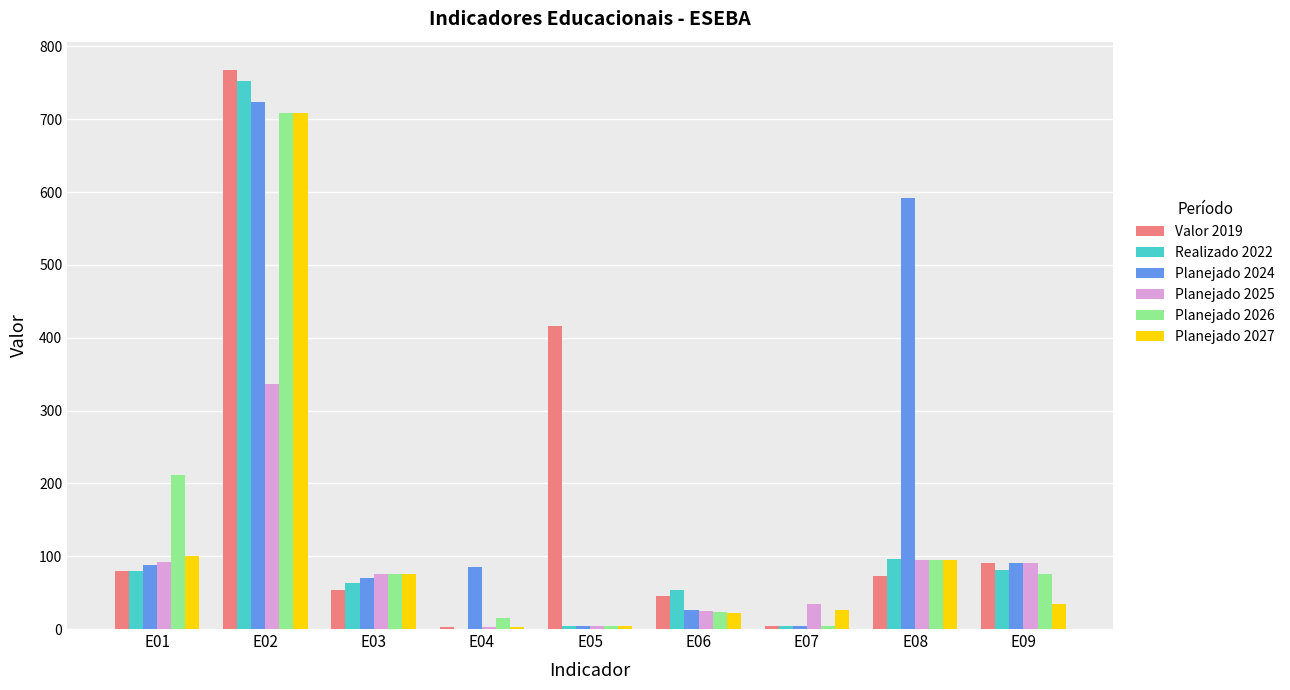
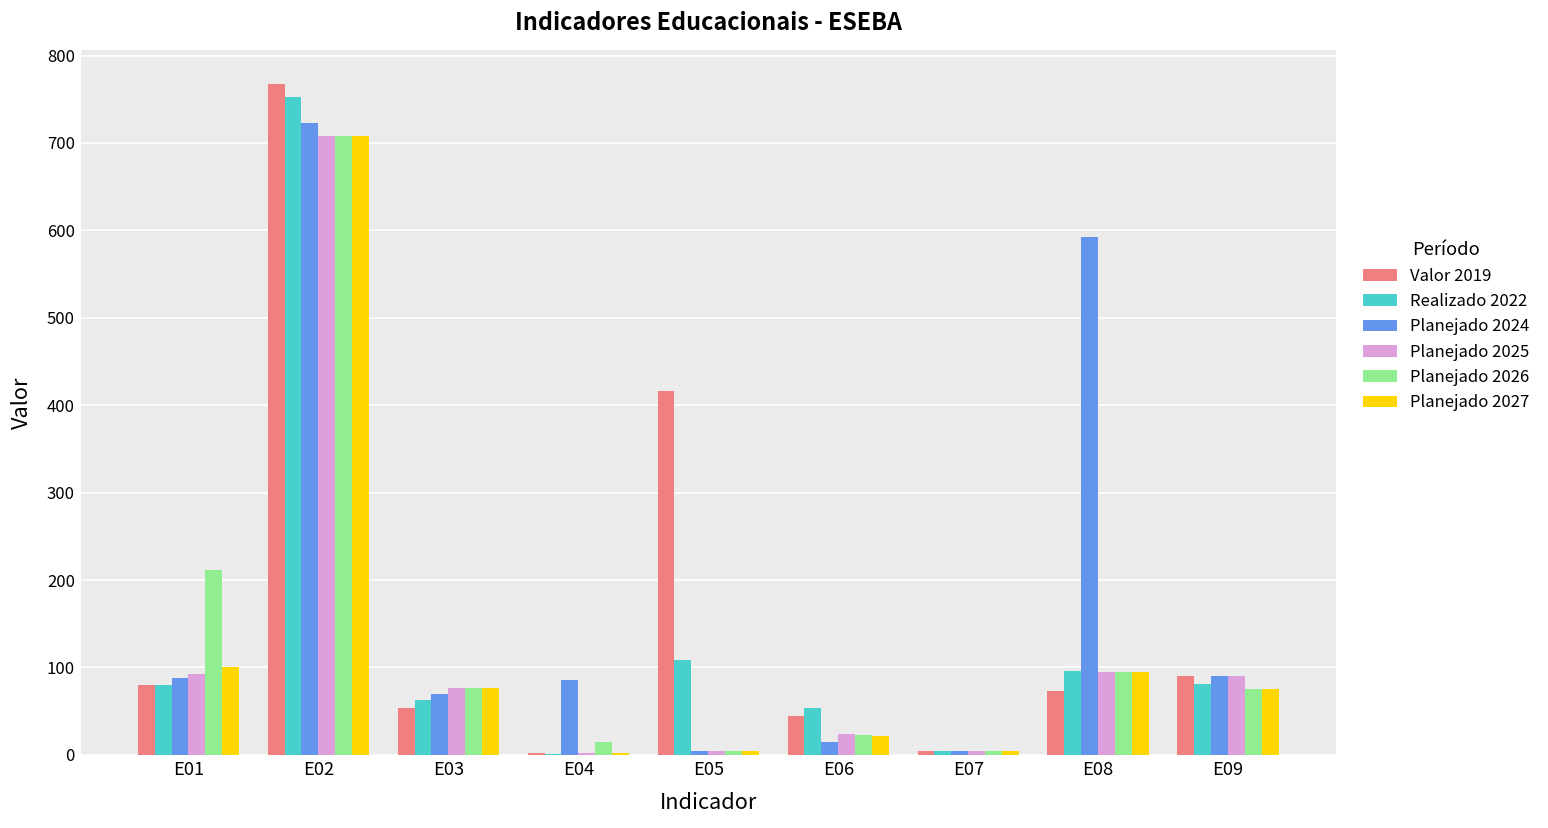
  {
    "Valor 2019": {
      "E01": 80,
      "E02": 770,
      "E03": 50,
      "E05": 420,
      "E06": 40,
      "E07": 0,
      "E08": 70,
      "E09": 90
    },
    "Realizado 2022": {
      "E01": 80,
      "E02": 750,
      "E03": 60,
-     "E05": 0,
+     "E05": 110,
      "E06": 50,
      "E07": 0,
      "E08": 100,
      "E09": 80
    },
    "Planejado 2024": {
      "E01": 90,
      "E02": 720,
      "E03": 70,
      "E04": 90,
      "E05": 0,
-     "E06": 30,
+     "E06": 10,
      "E07": 0,
      "E08": 590,
      "E09": 90
    },
    "Planejado 2025": {
      "E01": 90,
-     "E02": 340,
+     "E02": 710,
      "E03": 80,
      "E05": 0,
      "E06": 20,
-     "E07": 30,
+     "E07": 0,
      "E08": 100,
      "E09": 90
    },
    "Planejado 2026": {
      "E01": 210,
      "E02": 710,
      "E03": 80,
      "E04": 10,
      "E05": 0,
      "E06": 20,
      "E07": 0,
      "E08": 100,
      "E09": 80
    },
    "Planejado 2027": {
      "E01": 100,
      "E02": 710,
      "E03": 80,
      "E05": 0,
      "E06": 20,
-     "E07": 30,
+     "E07": 0,
      "E08": 100,
-     "E09": 30
+     "E09": 80
    }
  }
